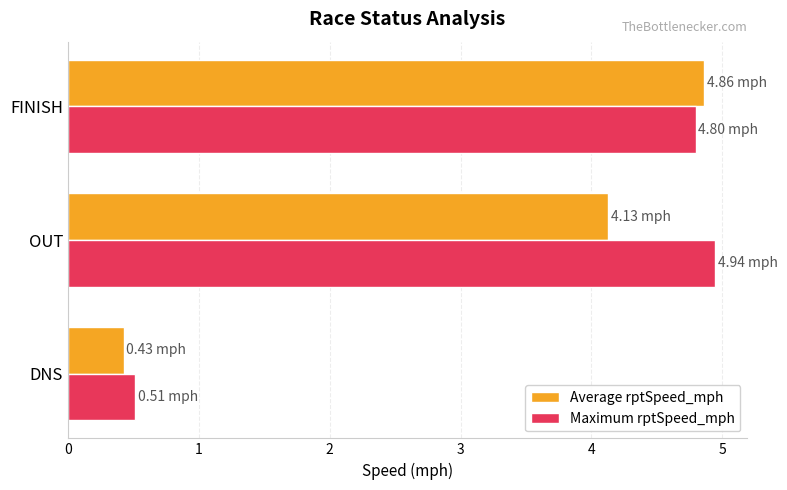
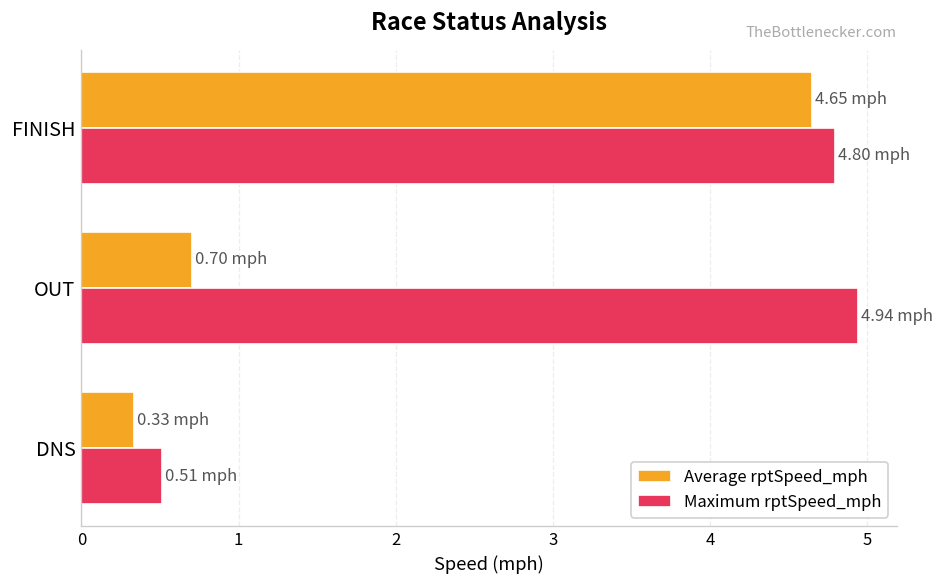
  {
    "Average rptSpeed_mph": {
-     "FINISH": 4.86,
-     "OUT": 4.13,
-     "DNS": 0.43
+     "FINISH": 4.65,
+     "OUT": 0.70,
+     "DNS": 0.33
    },
    "Maximum rptSpeed_mph": {
      "FINISH": 4.80,
      "OUT": 4.94,
      "DNS": 0.51
    }
  }
